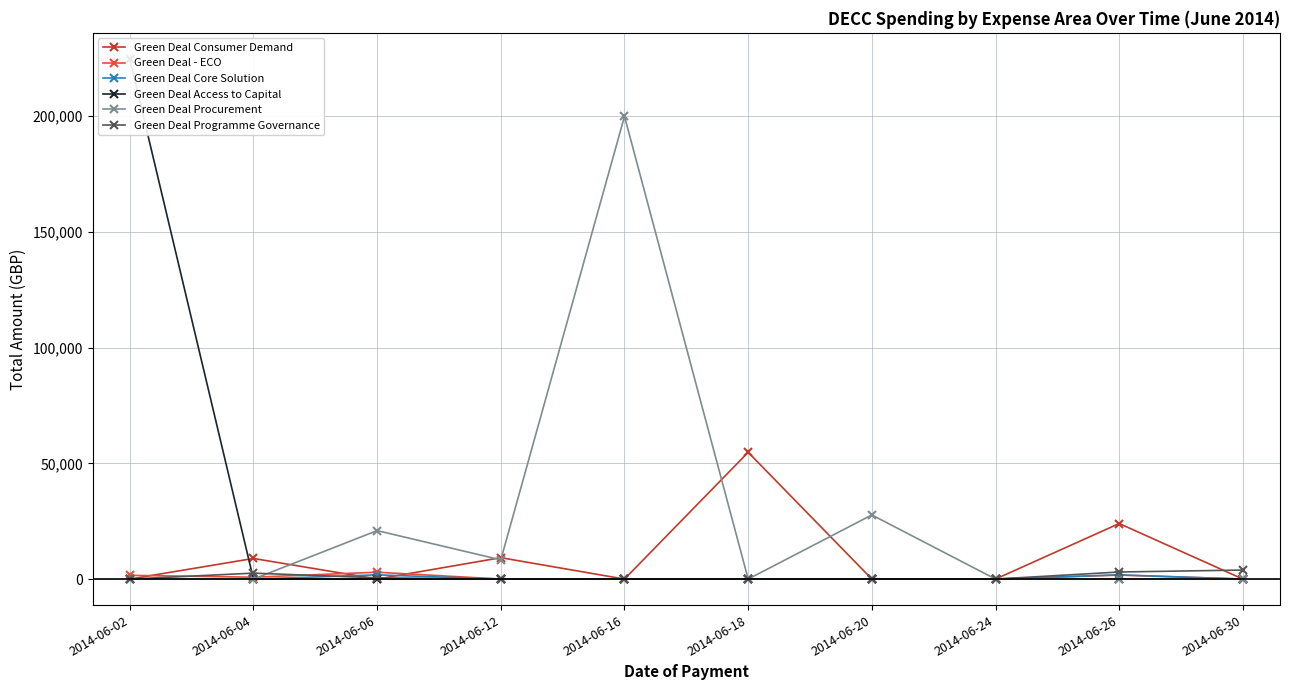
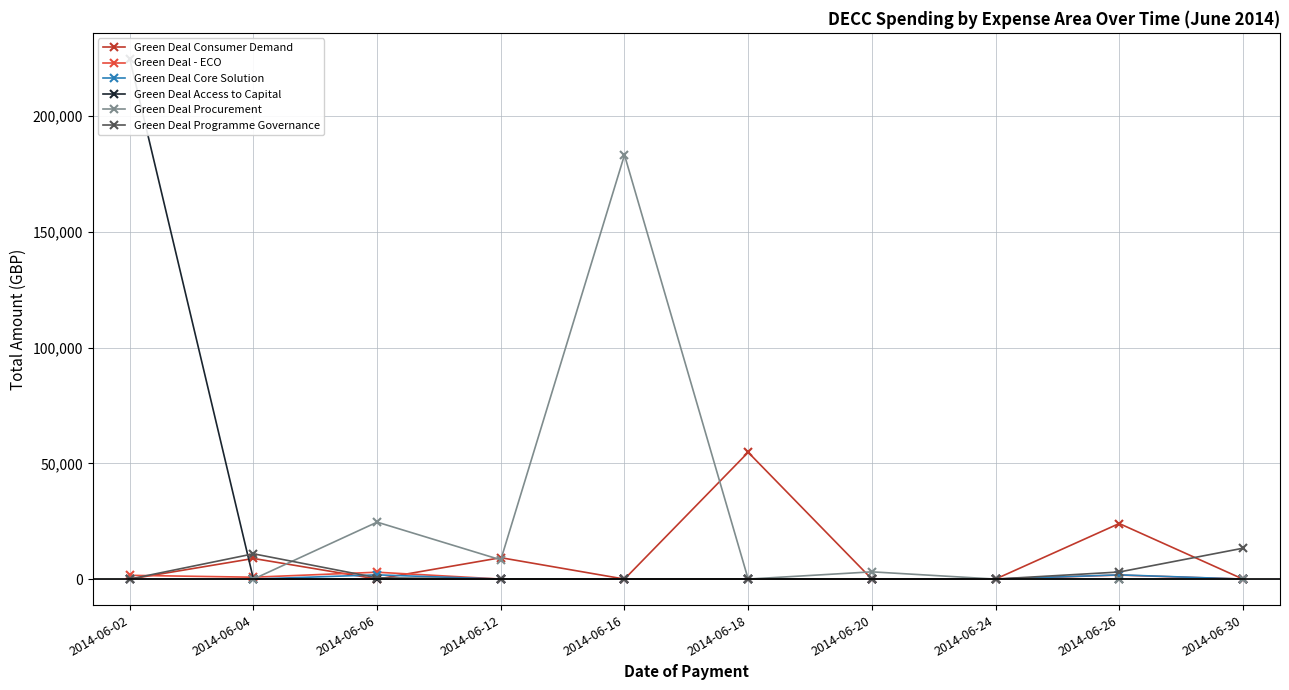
  {
    "Green Deal Core Solution": {
      "2014-06-06": "2,000"
    },
    "Green Deal Procurement": {
-     "2014-06-06": "21,000",
-     "2014-06-16": "200,000",
-     "2014-06-20": "28,000"
+     "2014-06-06": "25,000",
+     "2014-06-16": "183,000",
+     "2014-06-20": "3,000"
    },
    "Green Deal Programme Governance": {
-     "2014-06-04": "3,000",
+     "2014-06-04": "11,000",
      "2014-06-26": "3,000",
-     "2014-06-30": "4,000"
+     "2014-06-30": "13,000"
    }
  }
